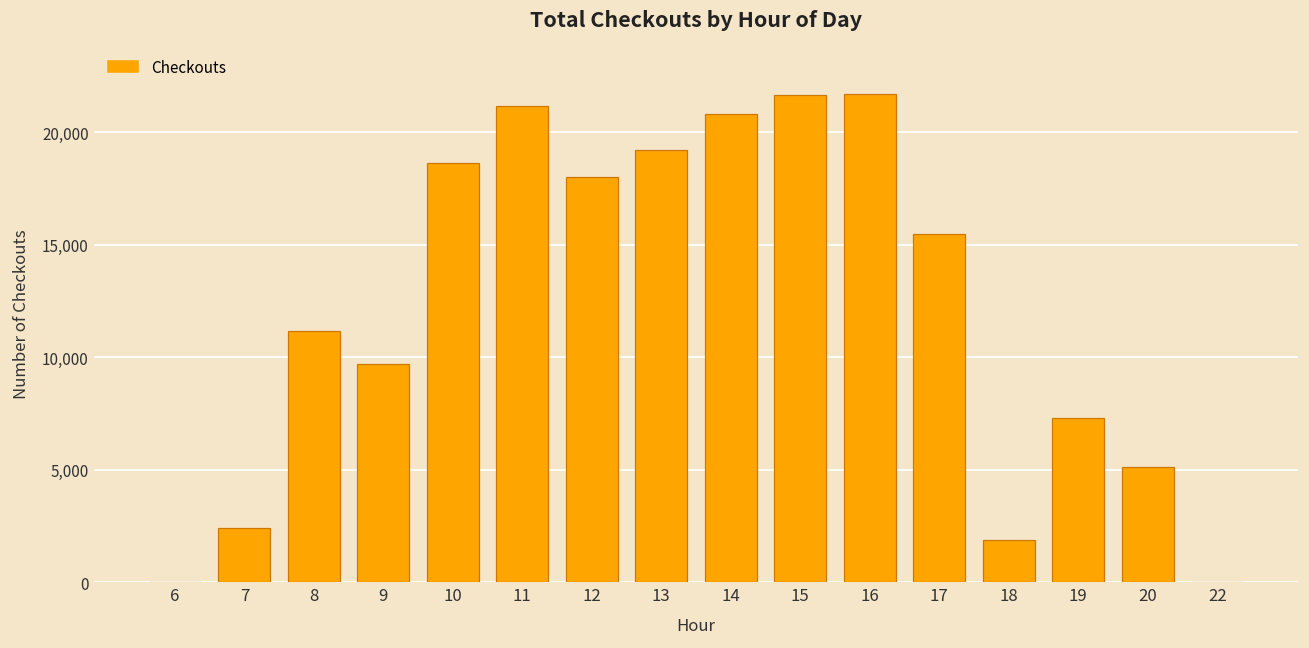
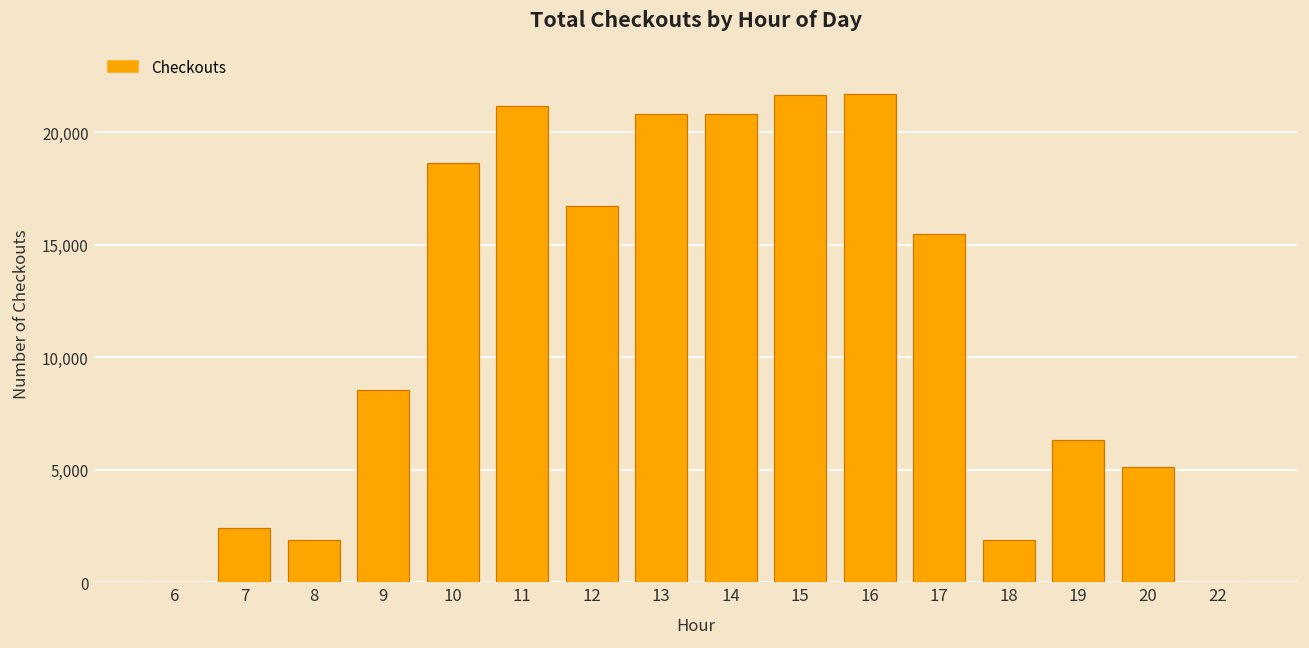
  {
    "7": "2,400",
-   "8": "11,100",
-   "9": "9,700",
+   "8": "1,900",
+   "9": "8,500",
    "10": "18,600",
    "11": "21,200",
-   "12": "18,000",
-   "13": "19,200",
+   "12": "16,700",
+   "13": "20,800",
    "14": "20,800",
    "15": "21,600",
    "16": "21,700",
    "17": "15,400",
    "18": "1,900",
-   "19": "7,300",
+   "19": "6,300",
    "20": "5,100"
  }
